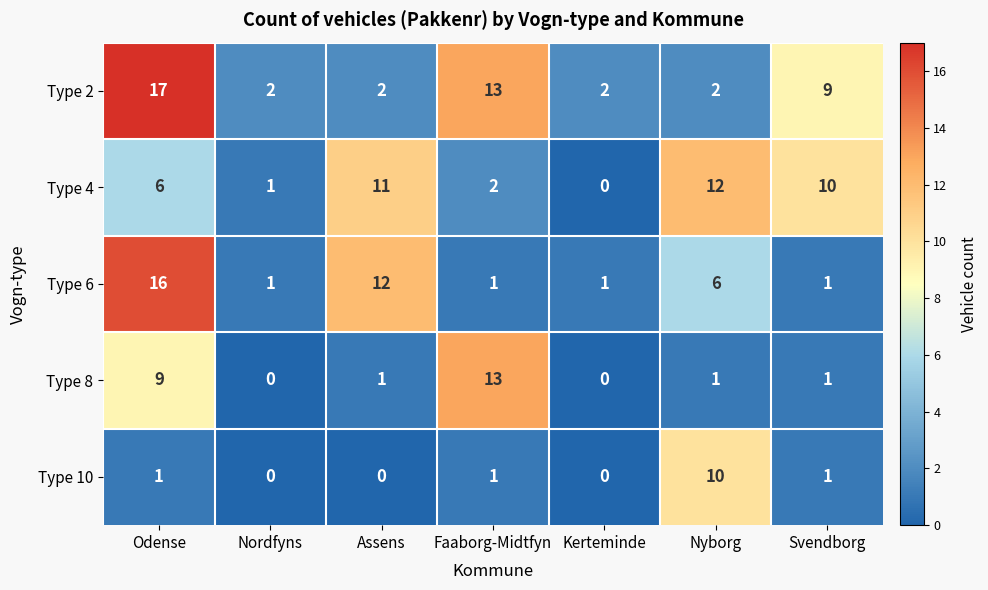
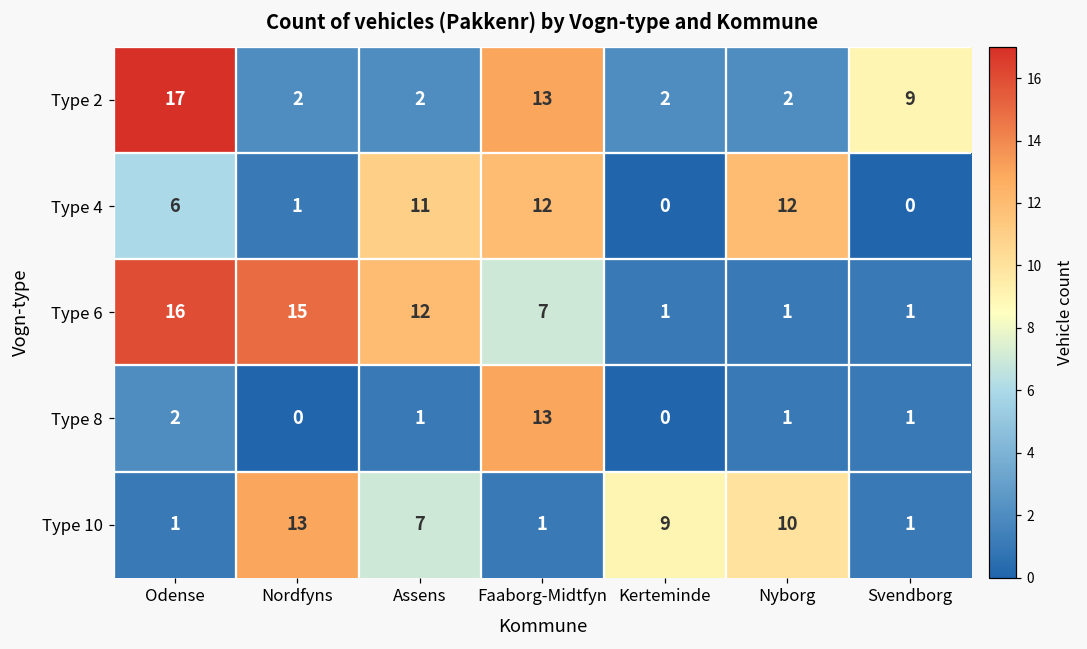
  {
    "Type 2": {
      "Odense": 17,
      "Nordfyns": 2,
      "Assens": 2,
      "Faaborg-Midtfyn": 13,
      "Kerteminde": 2,
      "Nyborg": 2,
      "Svendborg": 9
    },
    "Type 4": {
      "Odense": 6,
      "Nordfyns": 1,
      "Assens": 11,
-     "Faaborg-Midtfyn": 2,
+     "Faaborg-Midtfyn": 12,
      "Kerteminde": 0,
      "Nyborg": 12,
-     "Svendborg": 10
+     "Svendborg": 0
    },
    "Type 6": {
      "Odense": 16,
-     "Nordfyns": 1,
+     "Nordfyns": 15,
      "Assens": 12,
-     "Faaborg-Midtfyn": 1,
+     "Faaborg-Midtfyn": 7,
      "Kerteminde": 1,
-     "Nyborg": 6,
+     "Nyborg": 1,
      "Svendborg": 1
    },
    "Type 8": {
-     "Odense": 9,
+     "Odense": 2,
      "Nordfyns": 0,
      "Assens": 1,
      "Faaborg-Midtfyn": 13,
      "Kerteminde": 0,
      "Nyborg": 1,
      "Svendborg": 1
    },
    "Type 10": {
      "Odense": 1,
-     "Nordfyns": 0,
-     "Assens": 0,
+     "Nordfyns": 13,
+     "Assens": 7,
      "Faaborg-Midtfyn": 1,
-     "Kerteminde": 0,
+     "Kerteminde": 9,
      "Nyborg": 10,
      "Svendborg": 1
    }
  }
